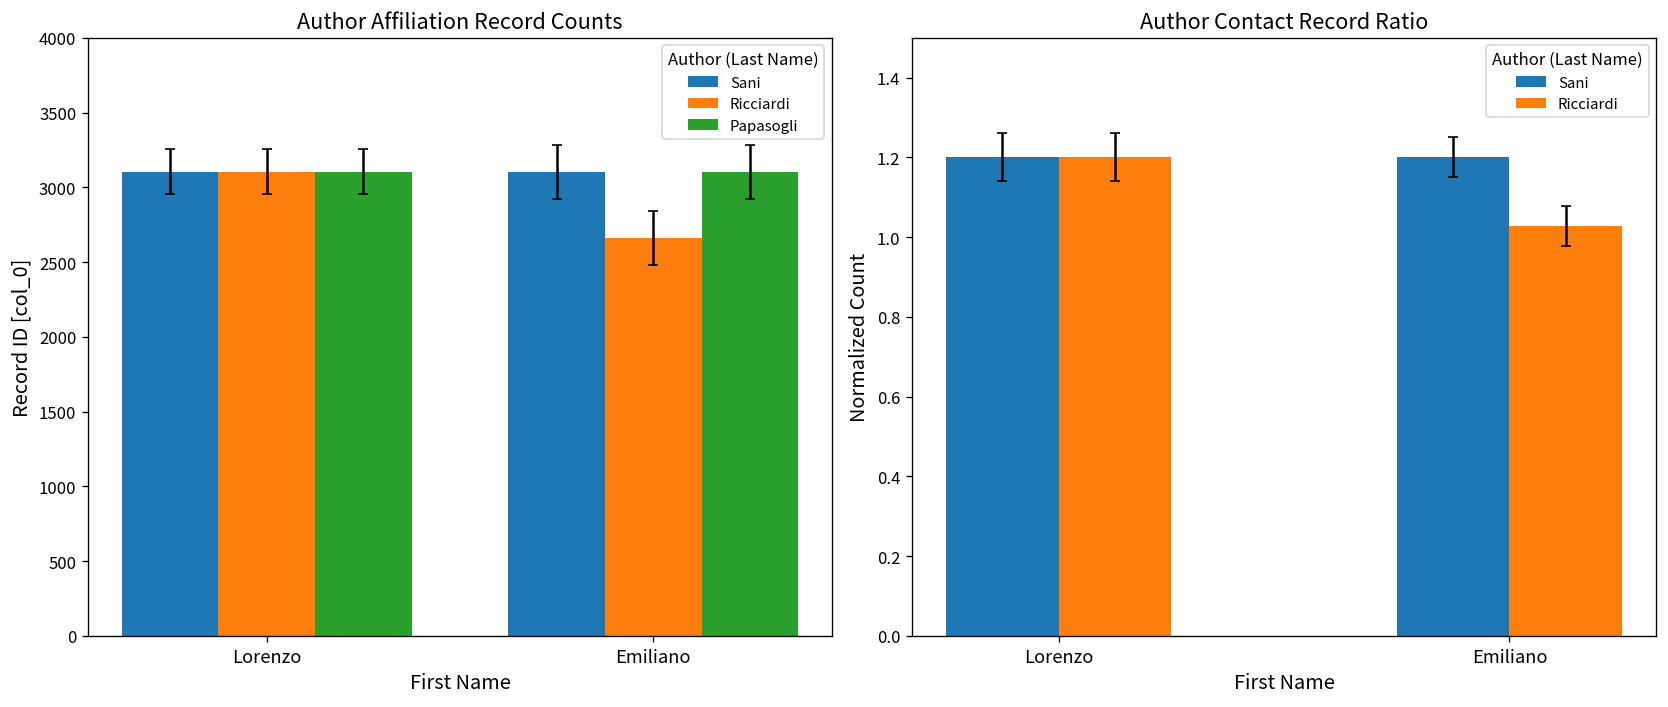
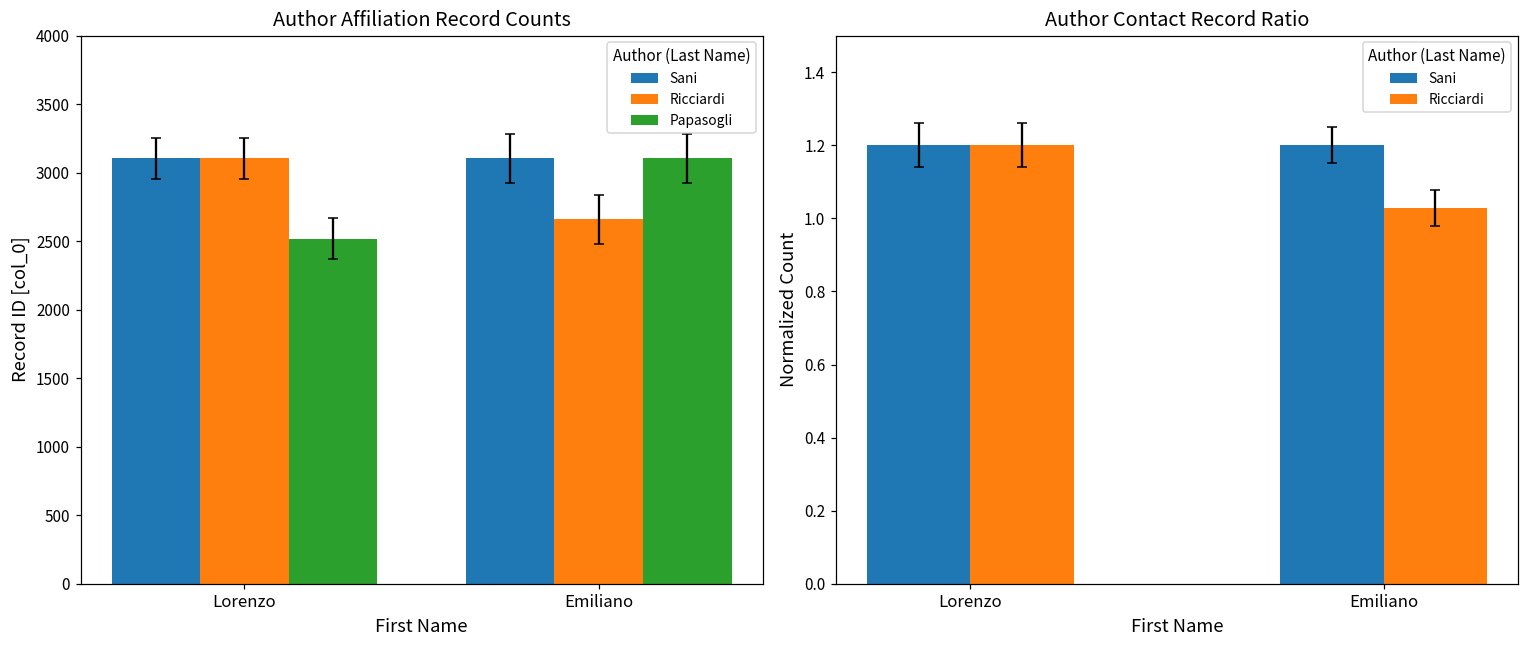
  {
    "Author Affiliation Record Counts": {
      "Sani": {
        "Lorenzo": 3100,
        "Emiliano": 3100
      },
      "Ricciardi": {
        "Lorenzo": 3100,
        "Emiliano": 2660
      },
      "Papasogli": {
-       "Lorenzo": 3100,
+       "Lorenzo": 2520,
        "Emiliano": 3100
      }
    },
    "Author Contact Record Ratio": {
      "Sani": {
        "Lorenzo": 1.20,
        "Emiliano": 1.20
      },
      "Ricciardi": {
        "Lorenzo": 1.20,
        "Emiliano": 1.03
      }
    }
  }
